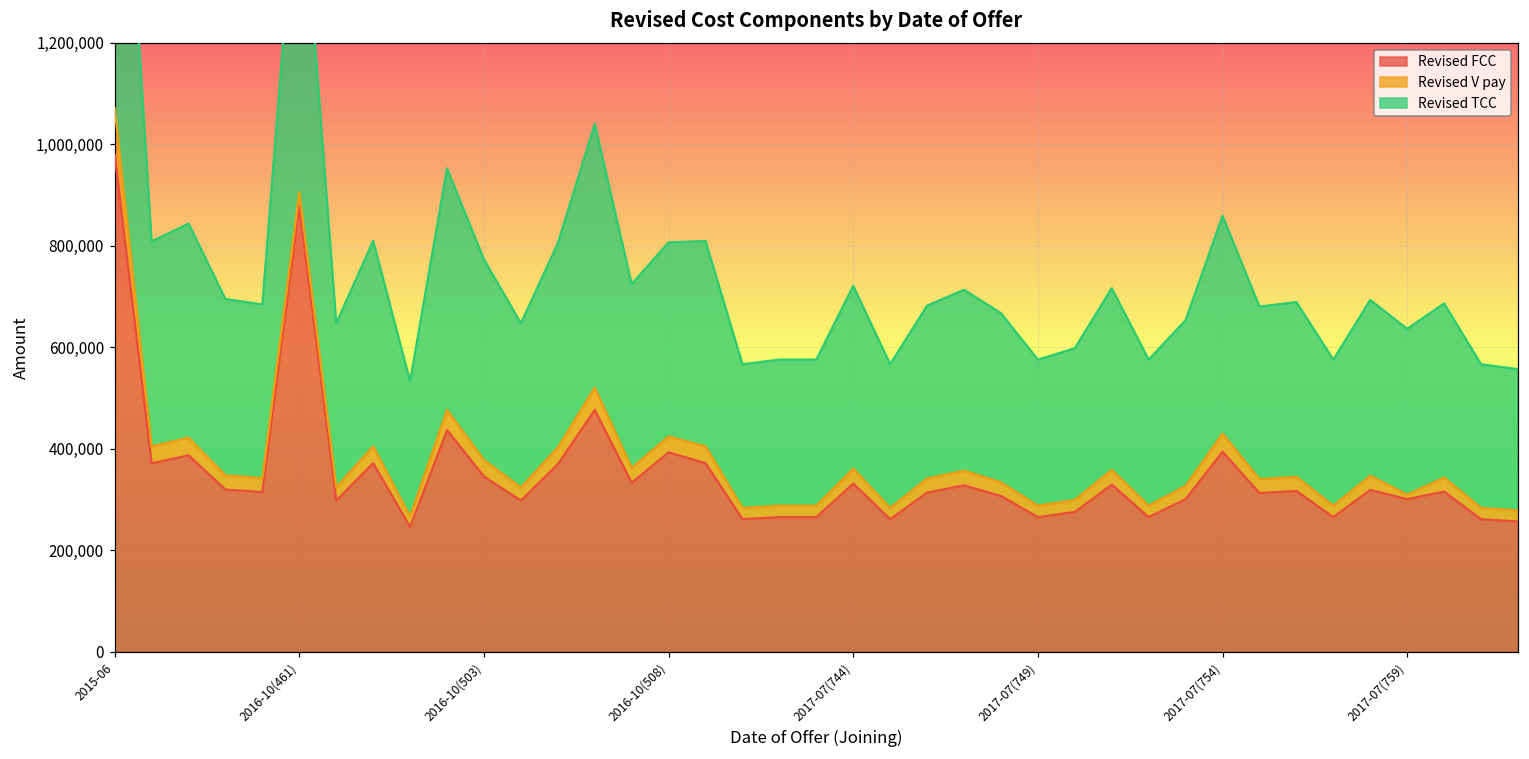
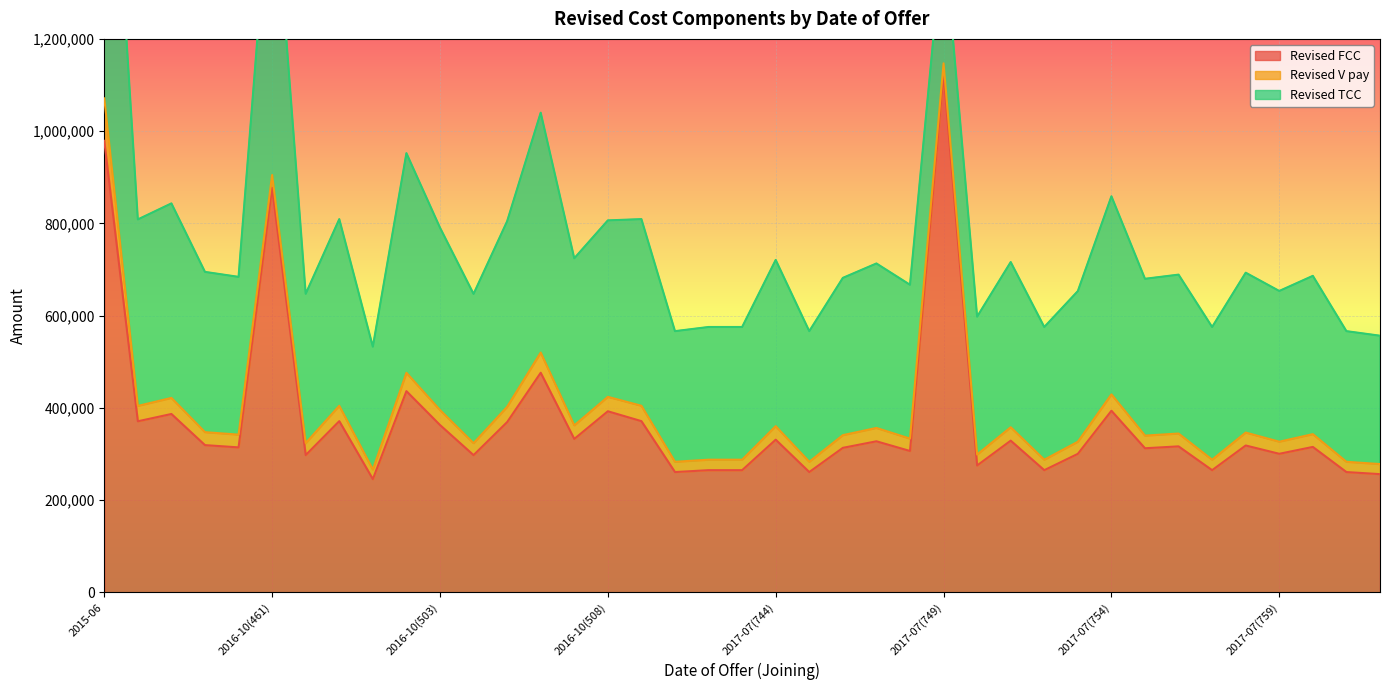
  {
    "Revised FCC": {
      "2015-06": "980,000",
      "2016-10(461)": "880,000",
-     "2016-10(503)": "340,000",
+     "2016-10(503)": "360,000",
      "2016-10(508)": "390,000",
      "2017-07(744)": "330,000",
-     "2017-07(749)": "270,000",
+     "2017-07(749)": "1,120,000",
      "2017-07(754)": "390,000",
      "2017-07(759)": "300,000"
    },
    "Revised V pay": {
      "2015-06": "90,000",
      "2016-10(461)": "30,000",
      "2016-10(503)": "30,000",
      "2016-10(508)": "30,000",
      "2017-07(744)": "30,000",
      "2017-07(749)": "20,000",
      "2017-07(754)": "40,000",
-     "2017-07(759)": "10,000"
+     "2017-07(759)": "30,000"
    },
    "Revised TCC": {
      "2016-10(503)": "400,000",
      "2016-10(508)": "380,000",
      "2017-07(744)": "360,000",
      "2017-07(754)": "430,000",
      "2017-07(759)": "330,000"
    }
  }
